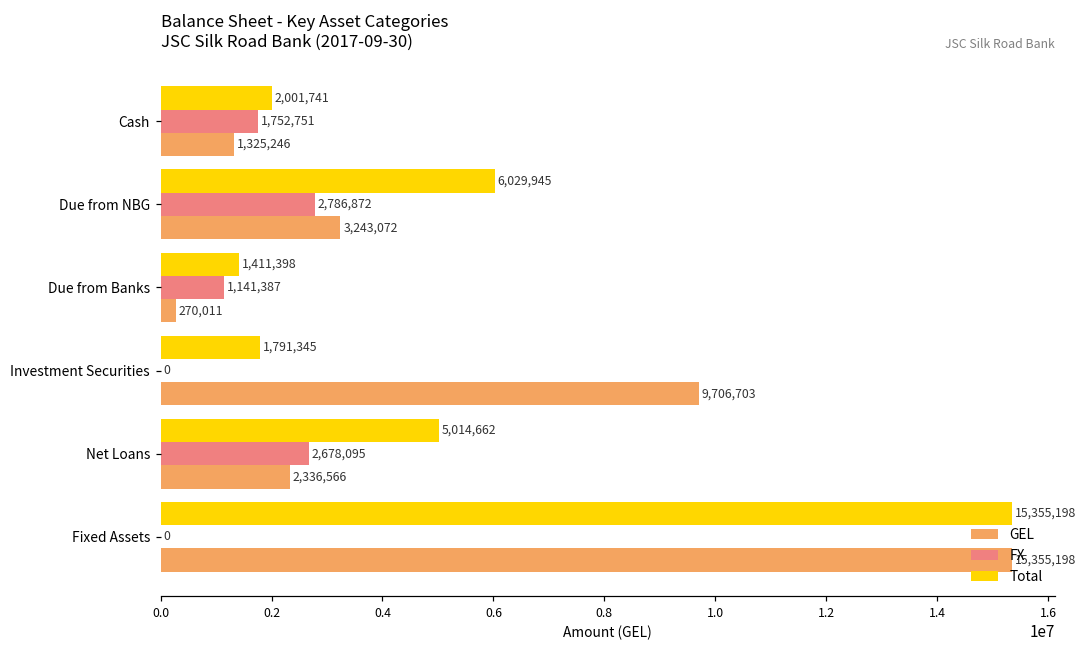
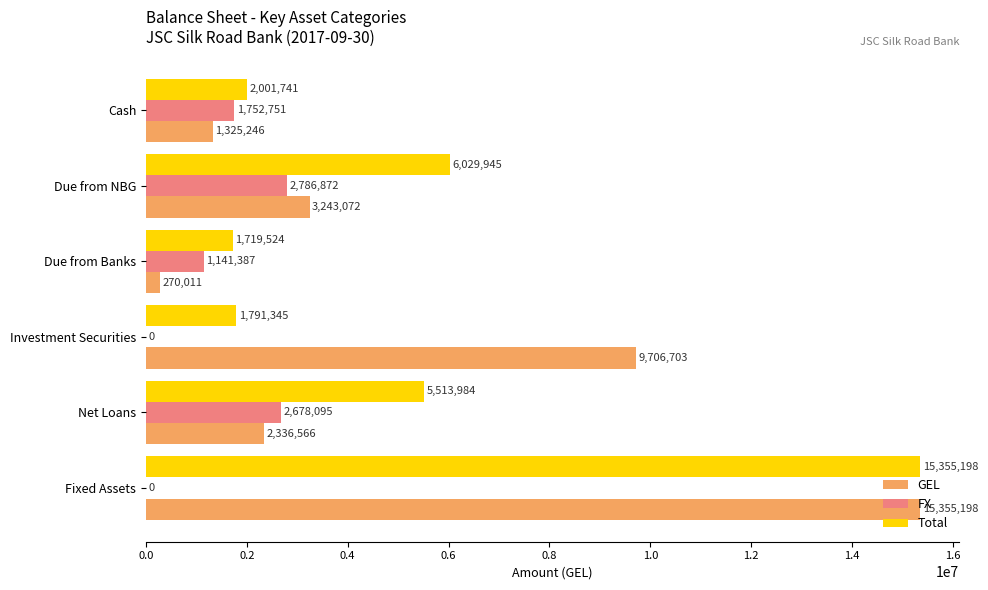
  {
    "Total": {
      "Cash": "2,001,741",
      "Due from NBG": "6,029,945",
-     "Due from Banks": "1,411,398",
+     "Due from Banks": "1,719,524",
      "Investment Securities": "1,791,345",
-     "Net Loans": "5,014,662",
+     "Net Loans": "5,513,984",
      "Fixed Assets": "15,355,198"
    }
  }
